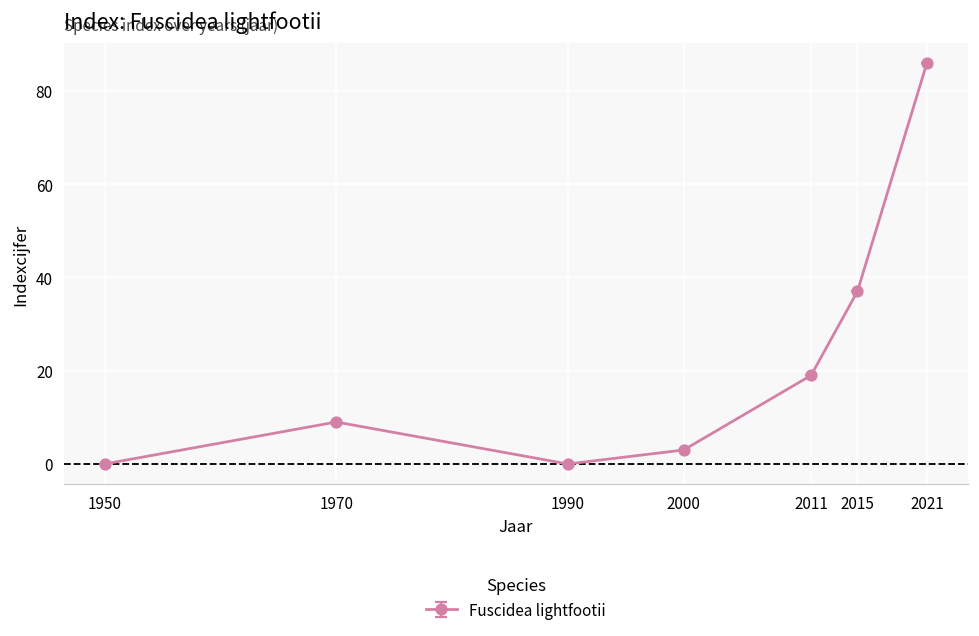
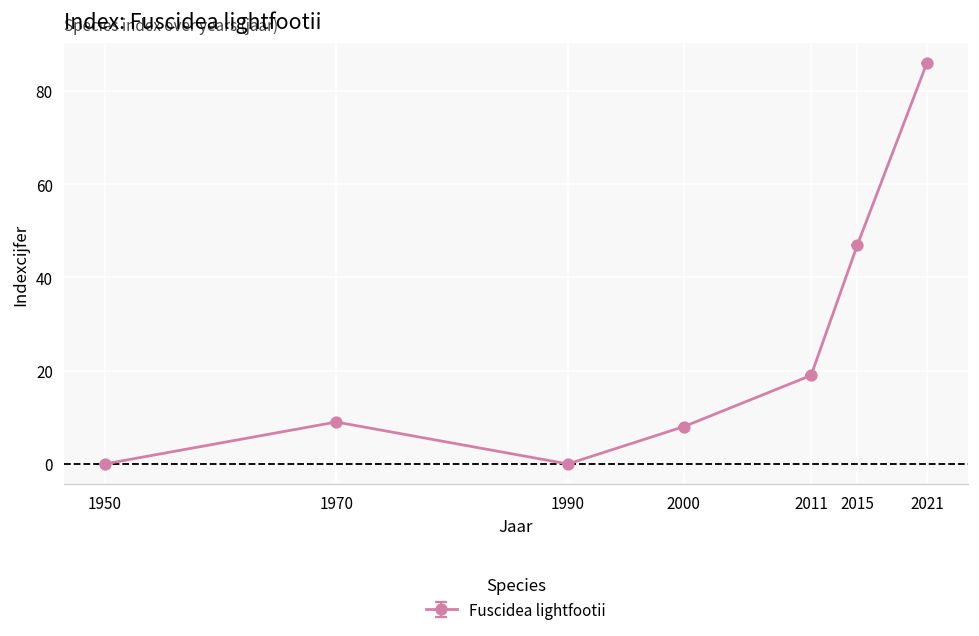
  {
    "1950": 0,
    "1970": 9,
    "1990": 0,
-   "2000": 3,
+   "2000": 8,
    "2011": 19,
-   "2015": 37,
+   "2015": 47,
    "2021": 86
  }
